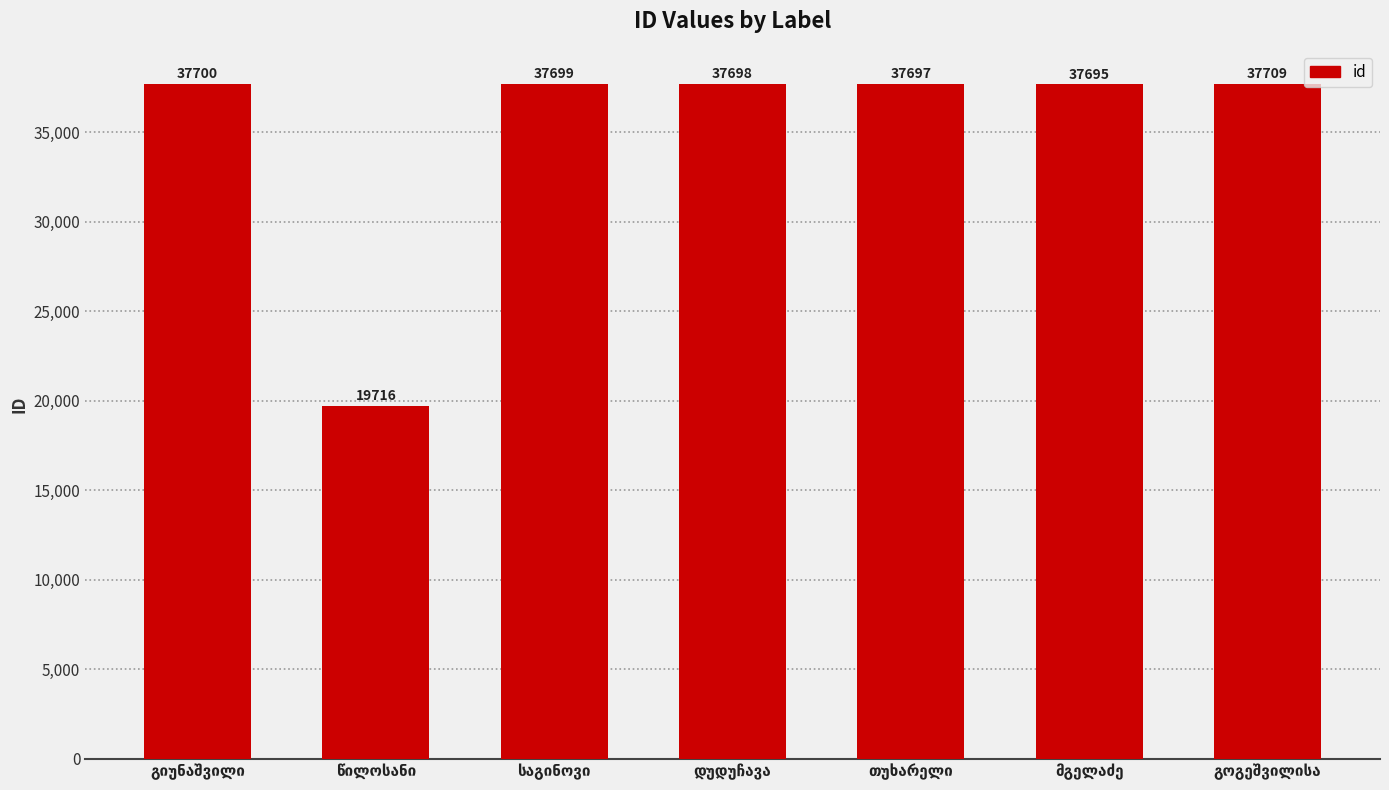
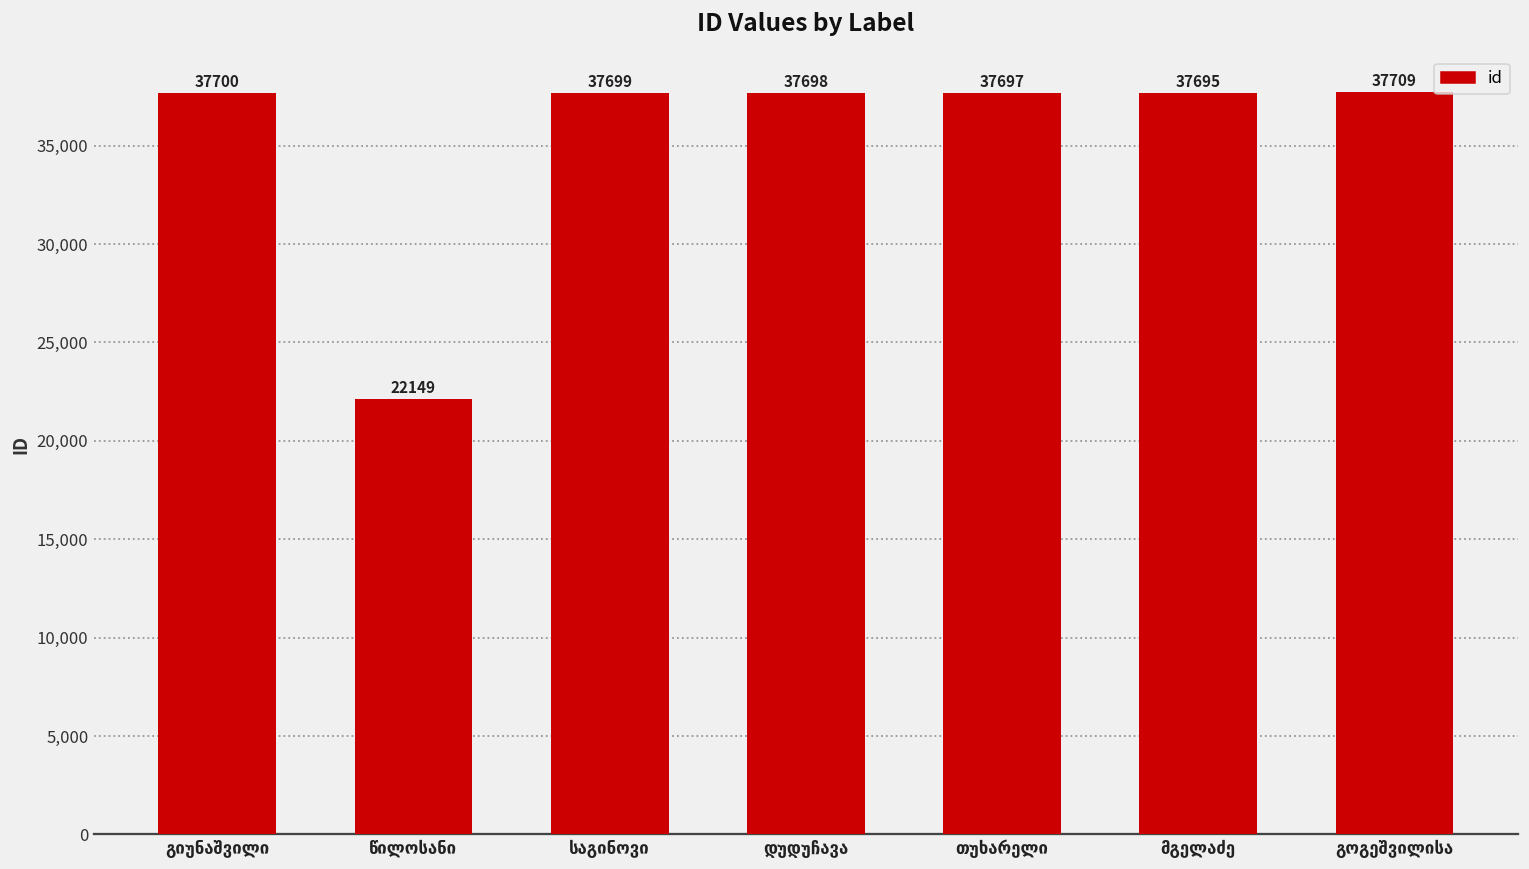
  {
    "გიუნაშვილი": 37700,
-   "წილოსანი": 19716,
+   "წილოსანი": 22149,
    "საგინოვი": 37699,
    "დუდუჩავა": 37698,
    "თუხარელი": 37697,
    "მგელაძე": 37695,
    "გოგეშვილისა": 37709
  }
